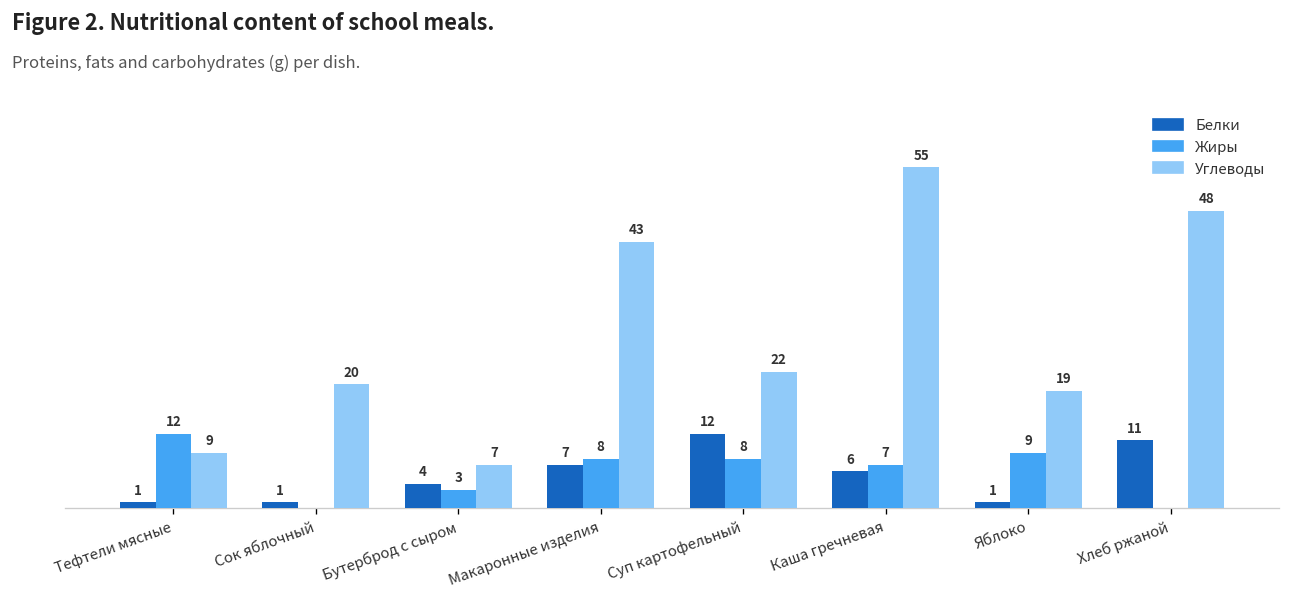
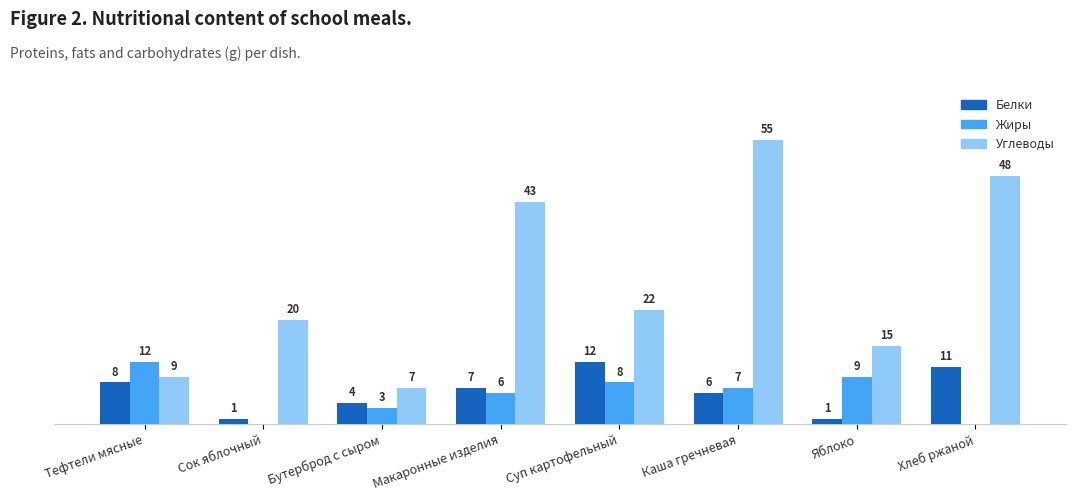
  {
    "Белки": {
-     "Тефтели мясные": 1,
+     "Тефтели мясные": 8,
      "Сок яблочный": 1,
      "Бутерброд с сыром": 4,
      "Макаронные изделия": 7,
      "Суп картофельный": 12,
      "Каша гречневая": 6,
      "Яблоко": 1,
      "Хлеб ржаной": 11
    },
    "Жиры": {
      "Тефтели мясные": 12,
      "Бутерброд с сыром": 3,
-     "Макаронные изделия": 8,
+     "Макаронные изделия": 6,
      "Суп картофельный": 8,
      "Каша гречневая": 7,
      "Яблоко": 9
    },
    "Углеводы": {
      "Тефтели мясные": 9,
      "Сок яблочный": 20,
      "Бутерброд с сыром": 7,
      "Макаронные изделия": 43,
      "Суп картофельный": 22,
      "Каша гречневая": 55,
-     "Яблоко": 19,
+     "Яблоко": 15,
      "Хлеб ржаной": 48
    }
  }
